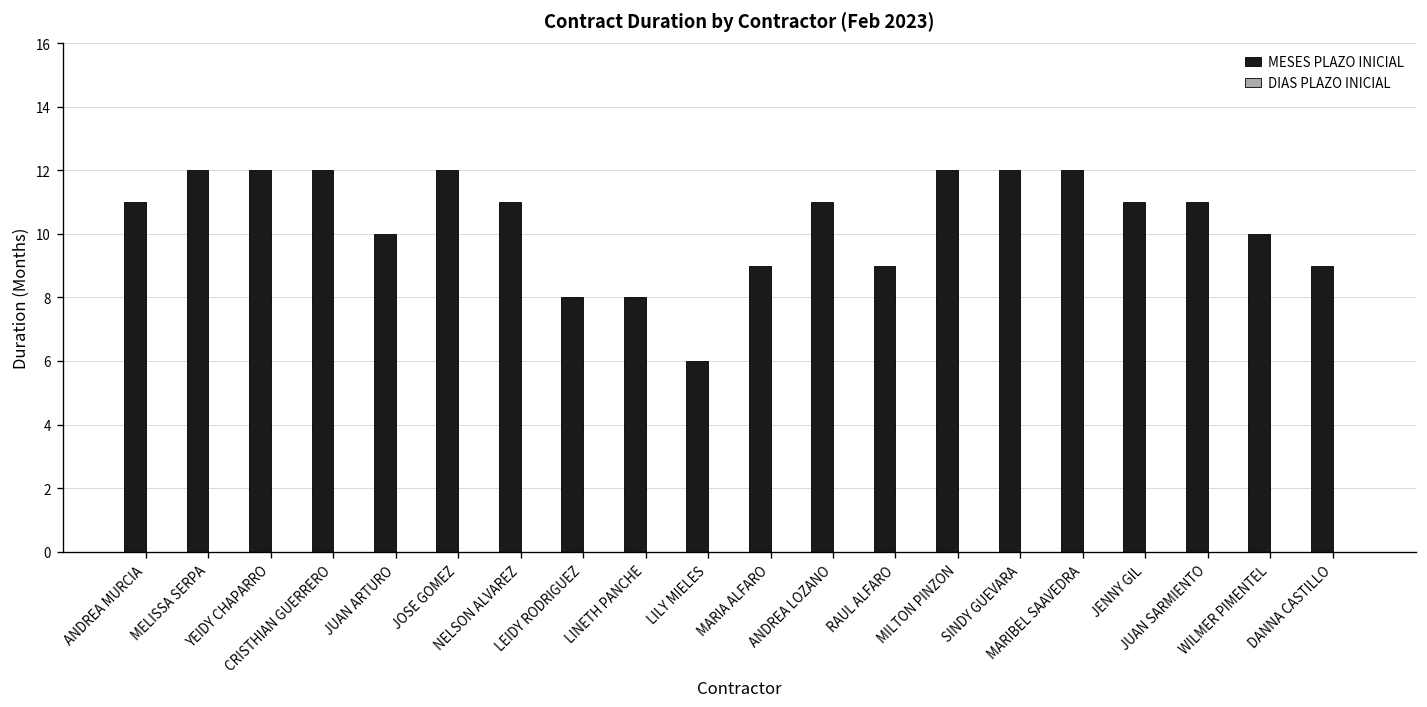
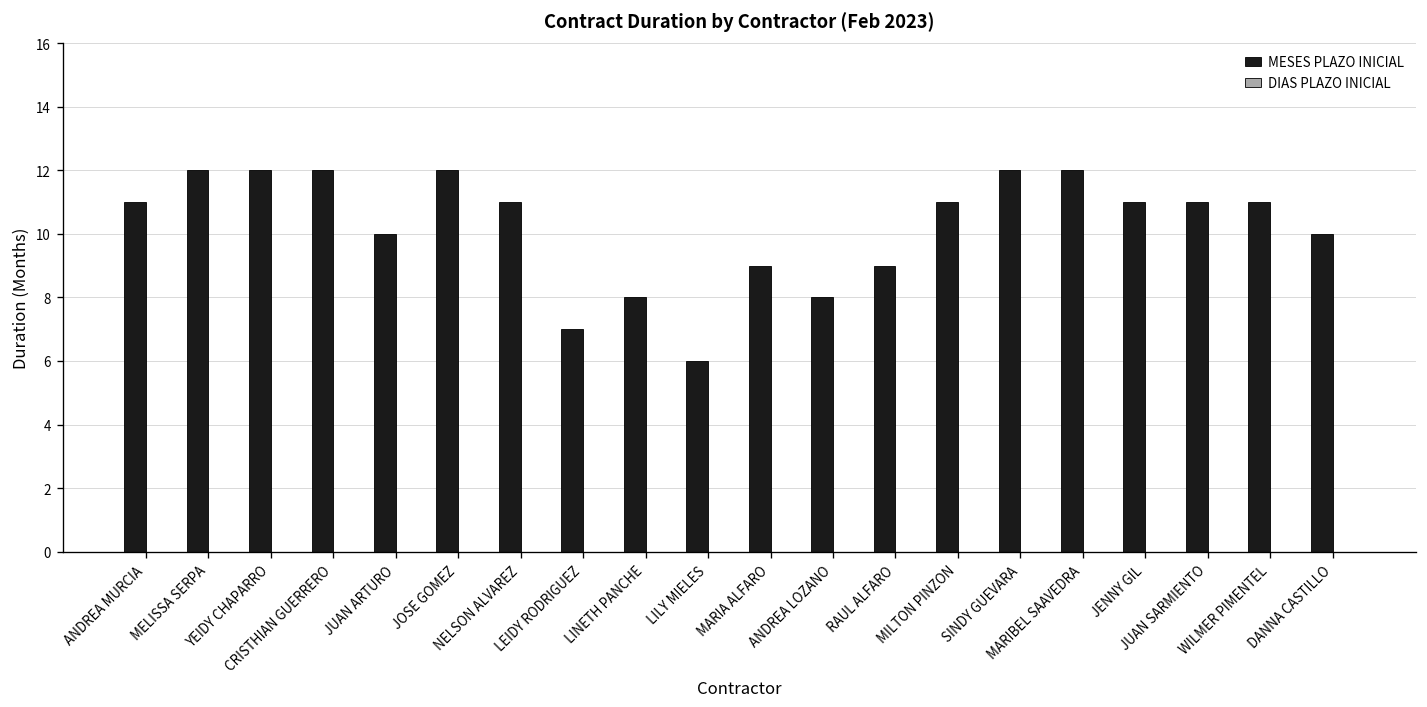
  {
    "MESES PLAZO INICIAL": {
      "ANDREA MURCIA": 11,
      "MELISSA SERPA": 12,
      "YEIDY CHAPARRO": 12,
      "CRISTHIAN GUERRERO": 12,
      "JUAN ARTURO": 10,
      "JOSE GOMEZ": 12,
      "NELSON ALVAREZ": 11,
-     "LEIDY RODRIGUEZ": 8,
+     "LEIDY RODRIGUEZ": 7,
      "LINETH PANCHE": 8,
      "LILY MIELES": 6,
      "MARIA ALFARO": 9,
-     "ANDREA LOZANO": 11,
+     "ANDREA LOZANO": 8,
      "RAUL ALFARO": 9,
-     "MILTON PINZON": 12,
+     "MILTON PINZON": 11,
      "SINDY GUEVARA": 12,
      "MARIBEL SAAVEDRA": 12,
      "JENNY GIL": 11,
      "JUAN SARMIENTO": 11,
-     "WILMER PIMENTEL": 10,
-     "DANNA CASTILLO": 9
+     "WILMER PIMENTEL": 11,
+     "DANNA CASTILLO": 10
    },
    "DIAS PLAZO INICIAL": {
      "ANDREA MURCIA": 0,
      "MELISSA SERPA": 0,
      "YEIDY CHAPARRO": 0,
      "CRISTHIAN GUERRERO": 0,
      "JUAN ARTURO": 0,
      "JOSE GOMEZ": 0,
      "NELSON ALVAREZ": 0,
      "LEIDY RODRIGUEZ": 0,
      "LINETH PANCHE": 0,
      "LILY MIELES": 0,
      "MARIA ALFARO": 0,
      "ANDREA LOZANO": 0,
      "RAUL ALFARO": 0,
      "MILTON PINZON": 0,
      "SINDY GUEVARA": 0,
      "MARIBEL SAAVEDRA": 0,
      "JENNY GIL": 0,
      "JUAN SARMIENTO": 0,
      "WILMER PIMENTEL": 0,
      "DANNA CASTILLO": 0
    }
  }
